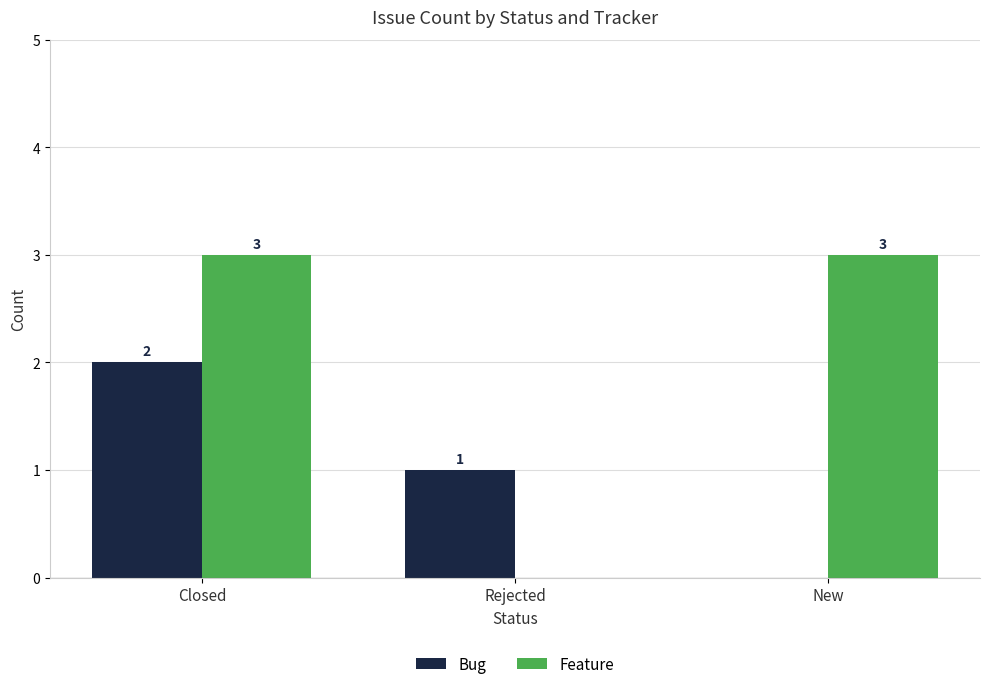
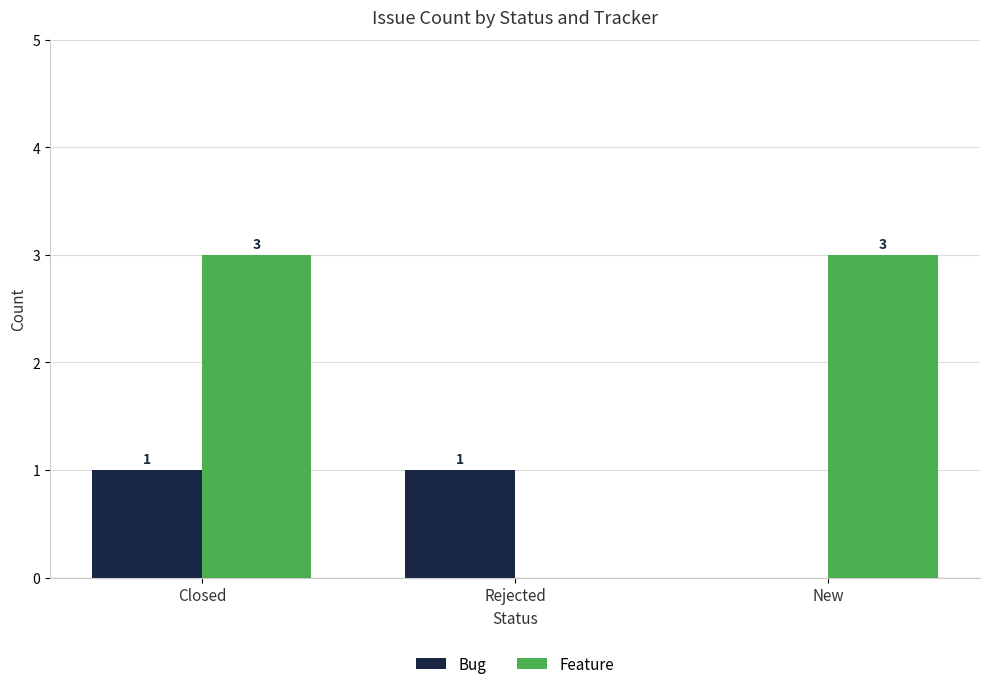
  {
    "Bug": {
-     "Closed": 2,
+     "Closed": 1,
      "Rejected": 1
    },
    "Feature": {
      "Closed": 3,
      "New": 3
    }
  }
